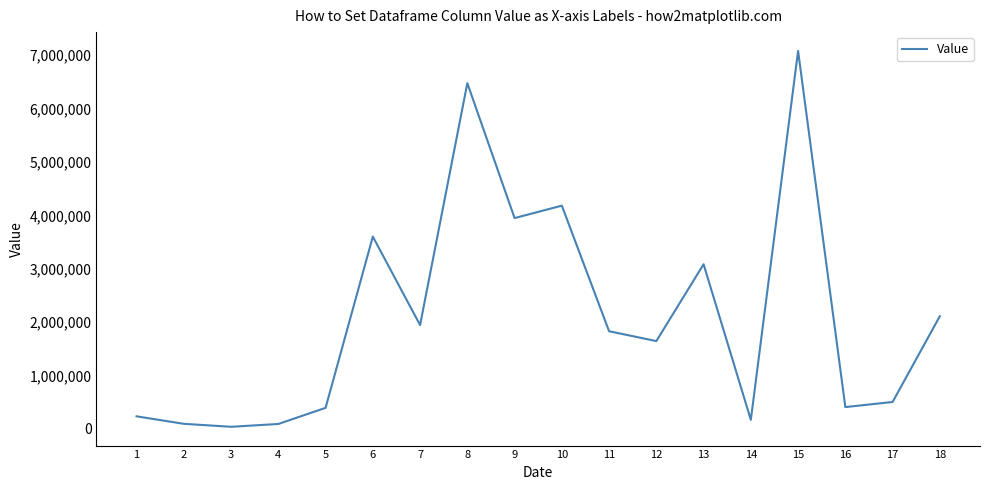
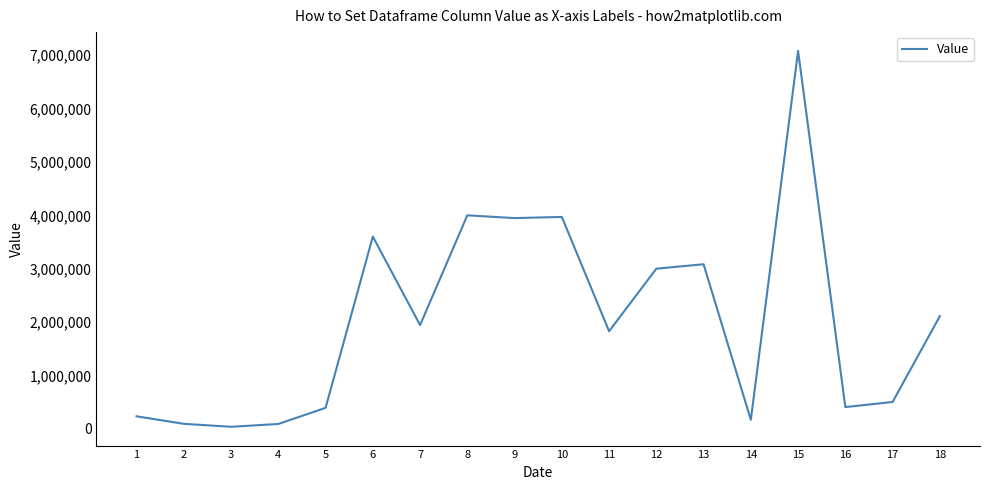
  {
    "1": "200,000",
    "2": "100,000",
    "3": "0",
    "4": "100,000",
    "5": "400,000",
    "6": "3,600,000",
    "7": "1,900,000",
-   "8": "6,500,000",
+   "8": "4,000,000",
    "9": "3,900,000",
-   "10": "4,200,000",
+   "10": "4,000,000",
    "11": "1,800,000",
-   "12": "1,600,000",
+   "12": "3,000,000",
    "13": "3,100,000",
    "14": "200,000",
    "15": "7,100,000",
    "16": "400,000",
    "17": "500,000",
    "18": "2,100,000"
  }
